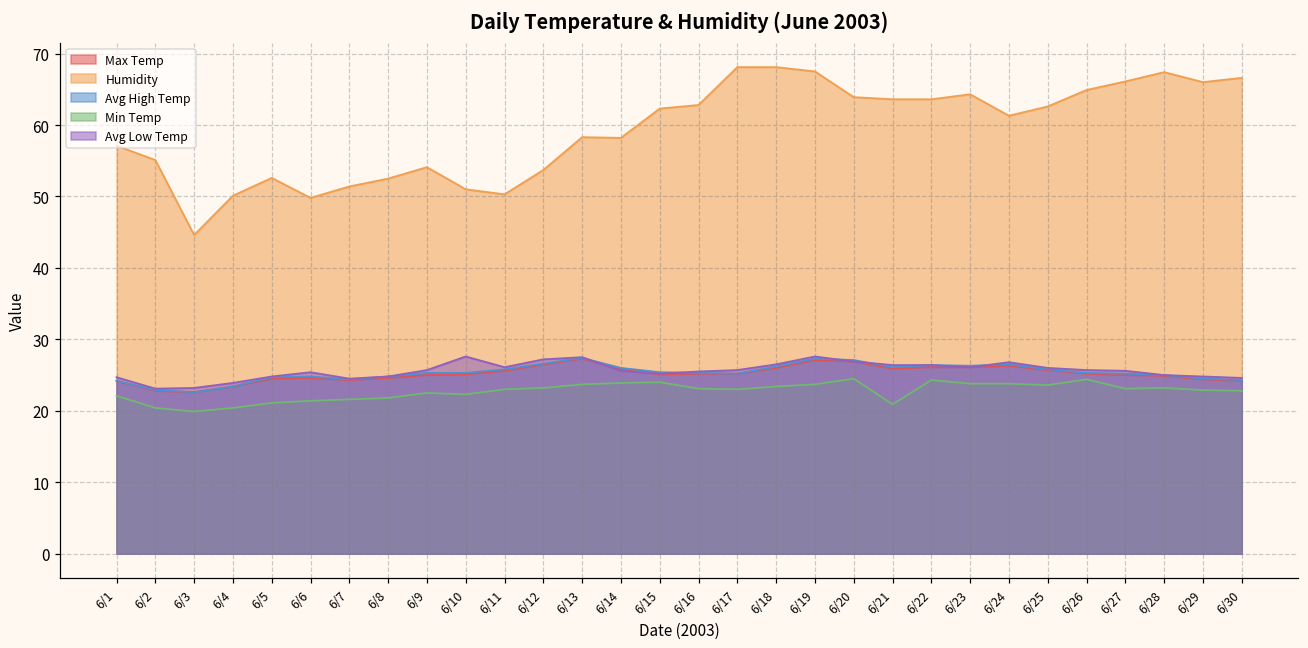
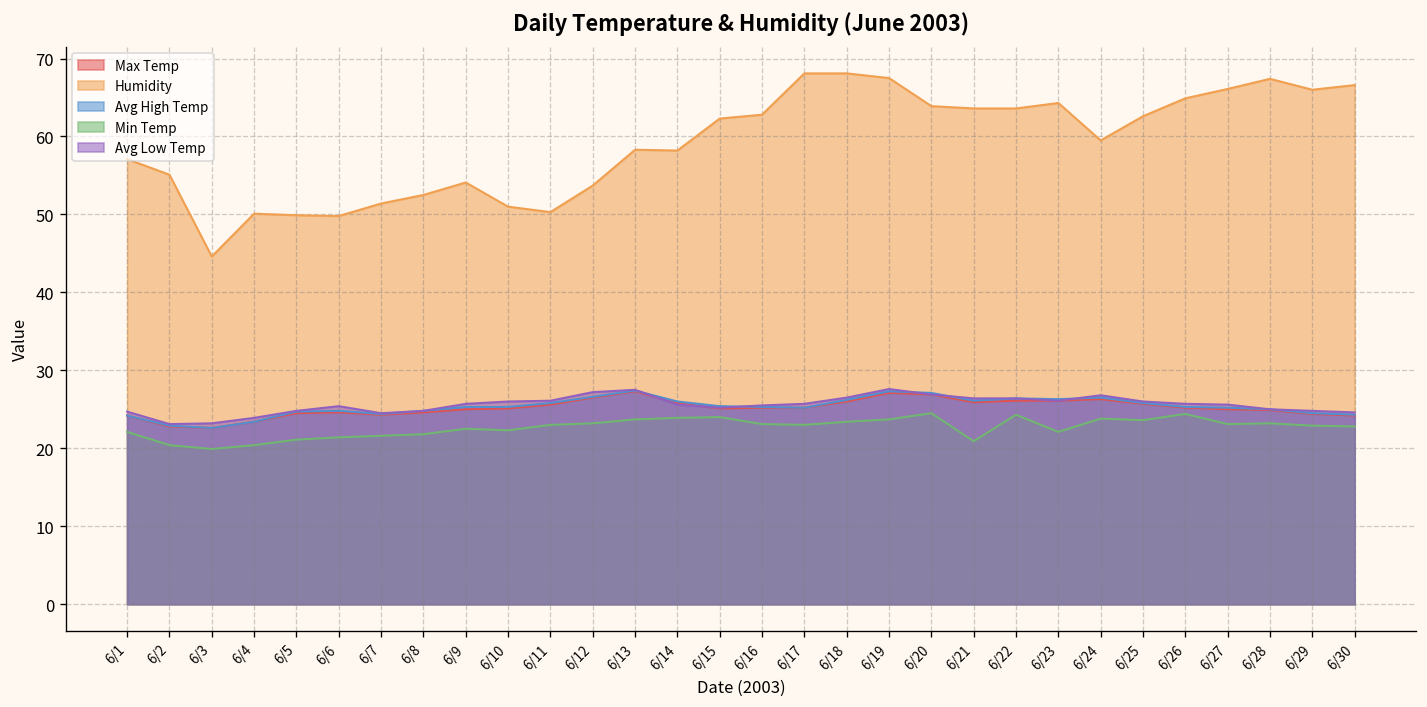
  {
    "Humidity": {
      "6/1": 57,
      "6/2": 55,
      "6/3": 45,
      "6/4": 50,
-     "6/5": 53,
+     "6/5": 50,
      "6/6": 50,
      "6/7": 51,
      "6/8": 53,
      "6/9": 54,
      "6/10": 51,
      "6/11": 50,
      "6/12": 54,
      "6/13": 58,
      "6/14": 58,
      "6/15": 62,
      "6/16": 63,
      "6/17": 68,
      "6/18": 68,
      "6/19": 68,
      "6/20": 64,
      "6/21": 64,
      "6/22": 64,
      "6/23": 64,
-     "6/24": 61,
+     "6/24": 60,
      "6/25": 63,
      "6/26": 65,
      "6/27": 66,
      "6/28": 67,
      "6/29": 66,
      "6/30": 67
    },
    "Min Temp": {
      "6/1": 22,
      "6/2": 20,
      "6/3": 20,
      "6/4": 20,
      "6/5": 21,
      "6/6": 21,
      "6/7": 22,
      "6/8": 22,
      "6/9": 23,
      "6/10": 22,
      "6/11": 23,
      "6/12": 23,
      "6/13": 24,
      "6/14": 24,
      "6/15": 24,
      "6/16": 23,
      "6/17": 23,
      "6/18": 23,
      "6/19": 24,
      "6/20": 25,
      "6/21": 21,
      "6/22": 24,
-     "6/23": 24,
+     "6/23": 22,
      "6/24": 24,
      "6/25": 24,
      "6/26": 24,
      "6/27": 23,
      "6/28": 23,
      "6/29": 23,
      "6/30": 23
    },
    "Avg Low Temp": {
      "6/1": 25,
      "6/3": 23,
      "6/4": 24,
      "6/6": 25,
      "6/9": 26,
-     "6/10": 28,
+     "6/10": 26,
      "6/12": 27,
      "6/17": 26,
      "6/26": 26,
      "6/27": 26
    }
  }
